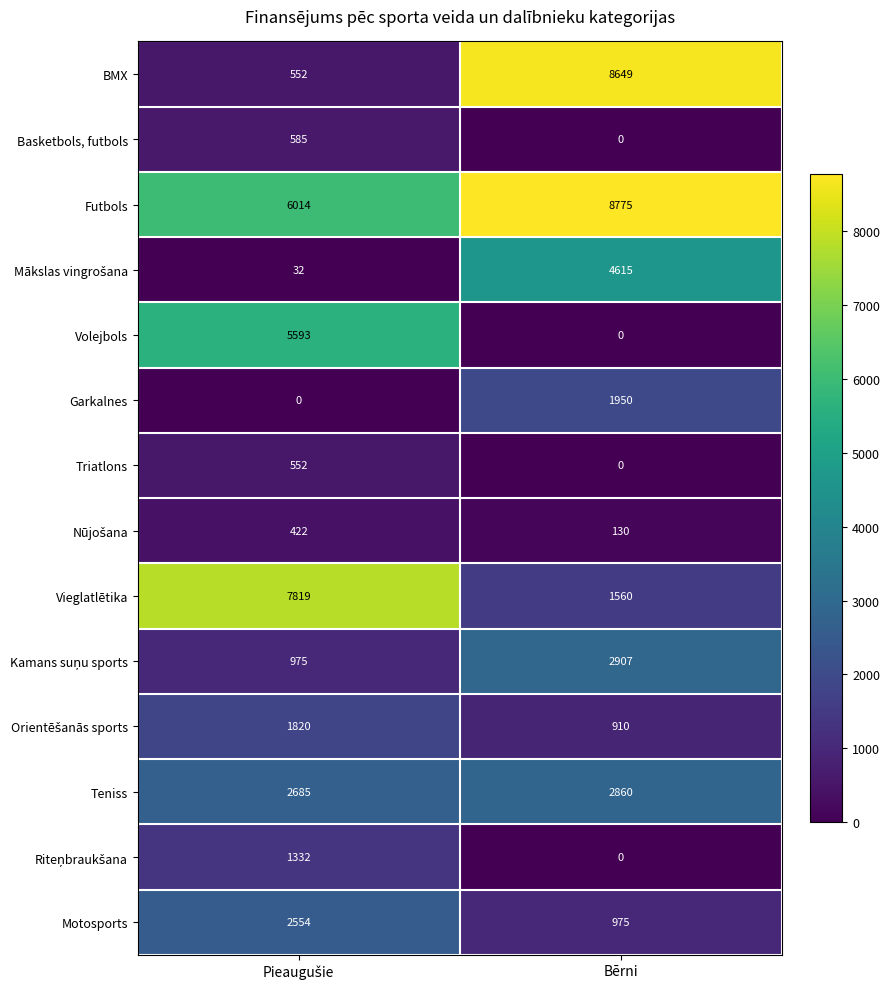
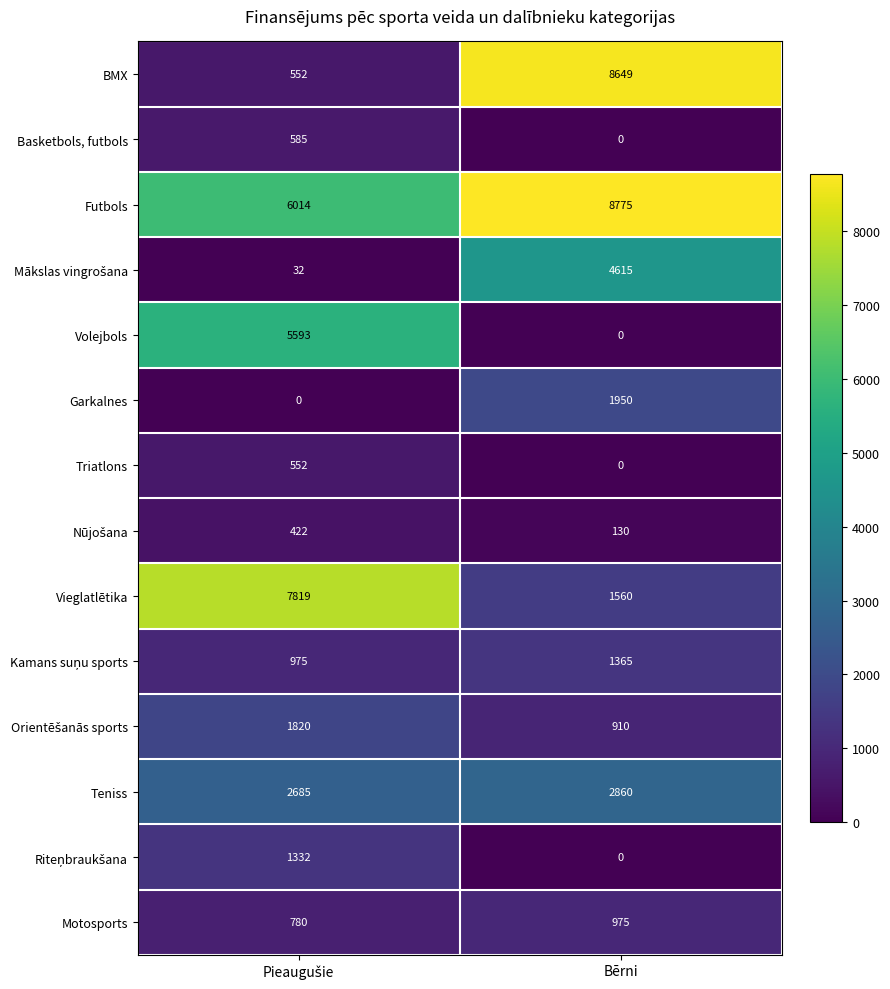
  {
    "BMX": {
      "Pieaugušie": 552,
      "Bērni": 8649
    },
    "Basketbols, futbols": {
      "Pieaugušie": 585,
      "Bērni": 0
    },
    "Futbols": {
      "Pieaugušie": 6014,
      "Bērni": 8775
    },
    "Mākslas vingrošana": {
      "Pieaugušie": 32,
      "Bērni": 4615
    },
    "Volejbols": {
      "Pieaugušie": 5593,
      "Bērni": 0
    },
    "Garkalnes": {
      "Pieaugušie": 0,
      "Bērni": 1950
    },
    "Triatlons": {
      "Pieaugušie": 552,
      "Bērni": 0
    },
    "Nūjošana": {
      "Pieaugušie": 422,
      "Bērni": 130
    },
    "Vieglatlētika": {
      "Pieaugušie": 7819,
      "Bērni": 1560
    },
    "Kamans suņu sports": {
      "Pieaugušie": 975,
-     "Bērni": 2907
+     "Bērni": 1365
    },
    "Orientēšanās sports": {
      "Pieaugušie": 1820,
      "Bērni": 910
    },
    "Teniss": {
      "Pieaugušie": 2685,
      "Bērni": 2860
    },
    "Riteņbraukšana": {
      "Pieaugušie": 1332,
      "Bērni": 0
    },
    "Motosports": {
-     "Pieaugušie": 2554,
+     "Pieaugušie": 780,
      "Bērni": 975
    }
  }
